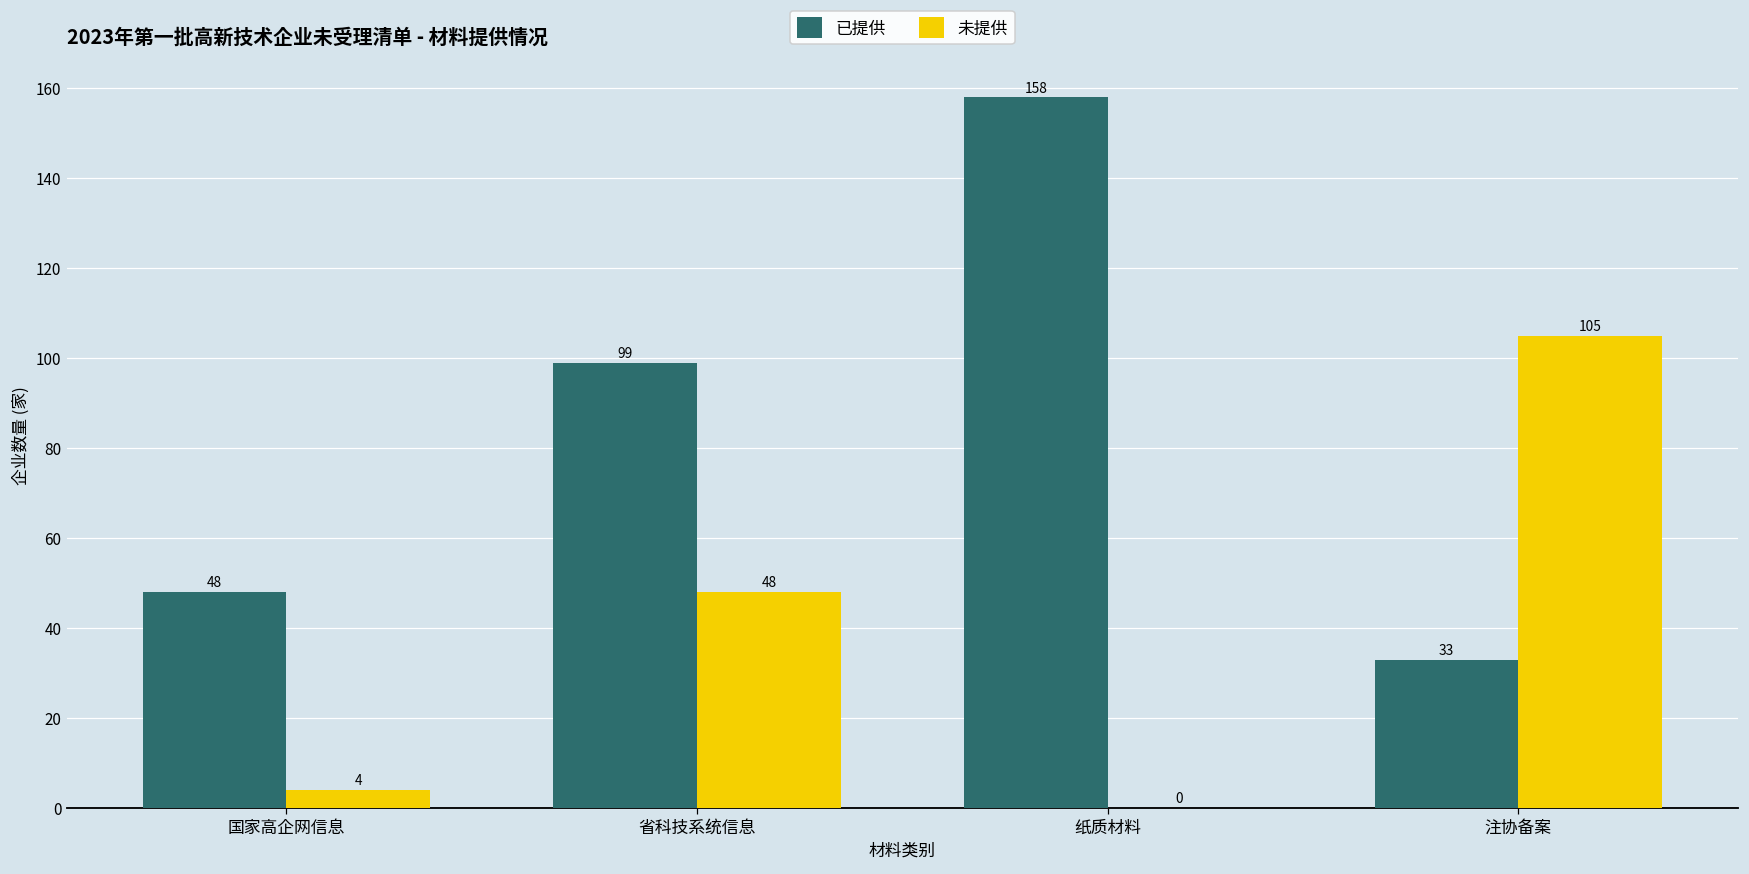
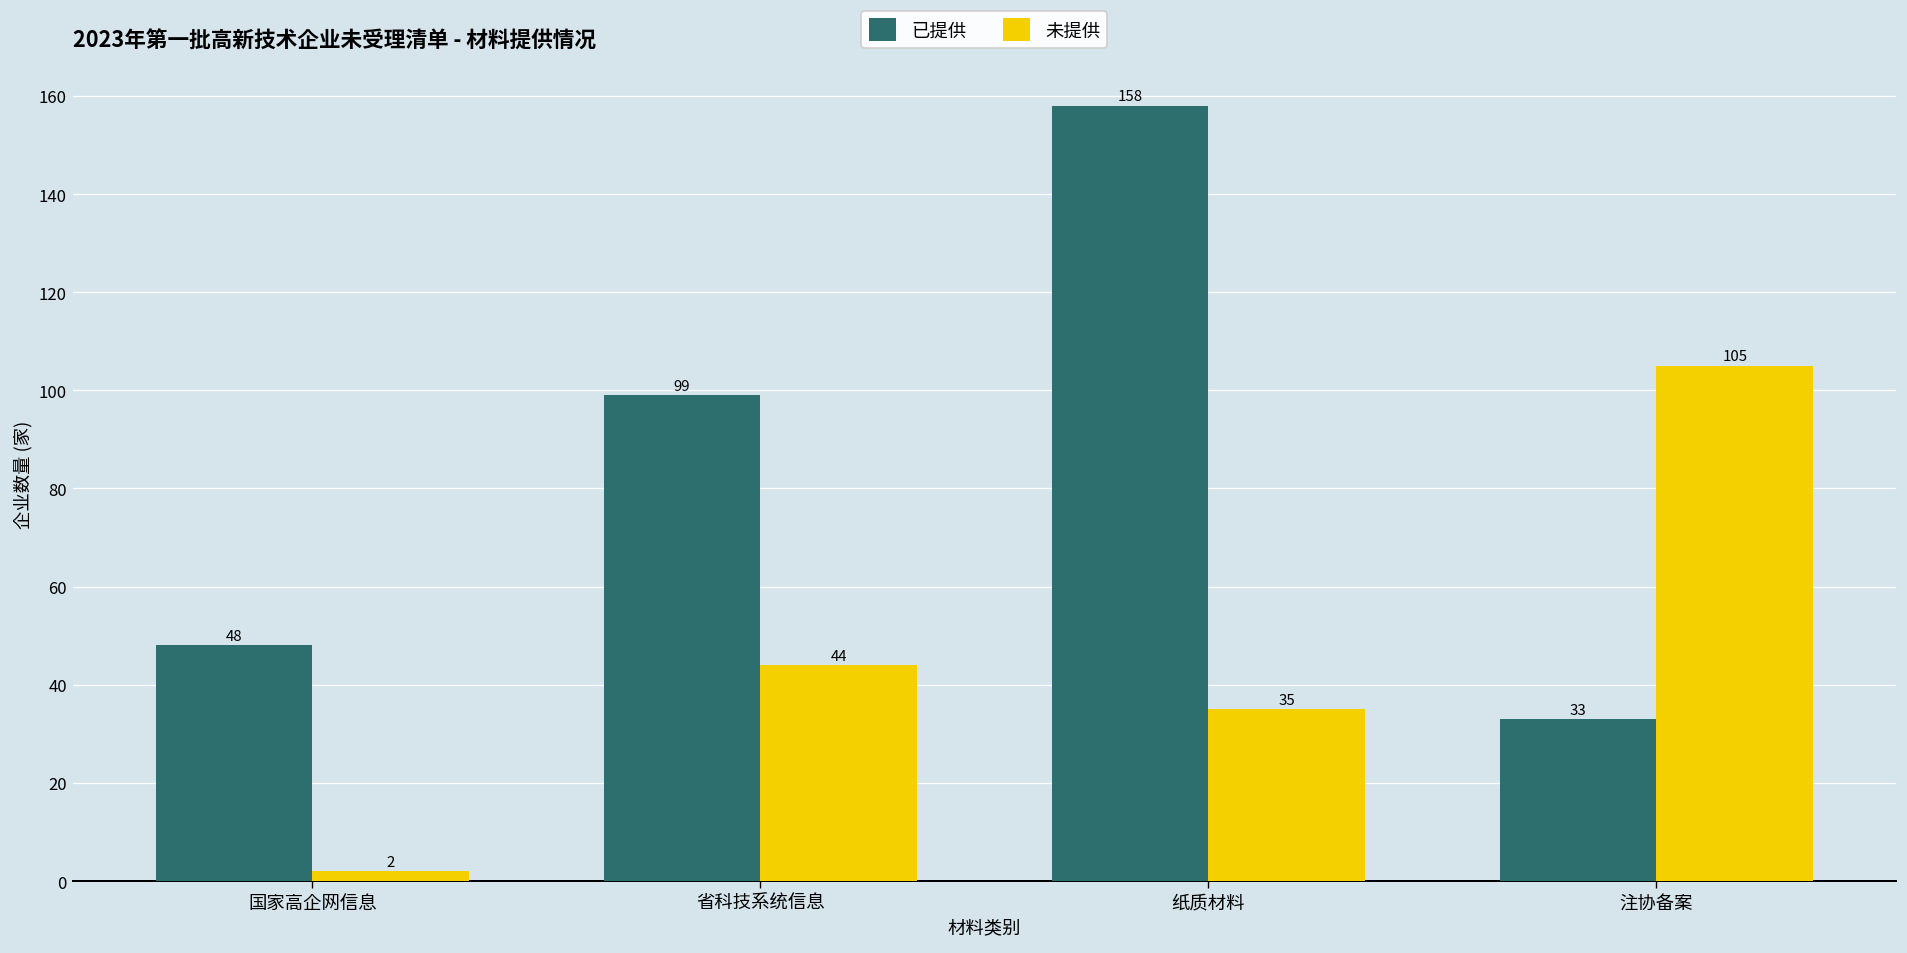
  {
    "已提供": {
      "国家高企网信息": 48,
      "省科技系统信息": 99,
      "纸质材料": 158,
      "注协备案": 33
    },
    "未提供": {
-     "国家高企网信息": 4,
-     "省科技系统信息": 48,
-     "纸质材料": 0,
+     "国家高企网信息": 2,
+     "省科技系统信息": 44,
+     "纸质材料": 35,
      "注协备案": 105
    }
  }
